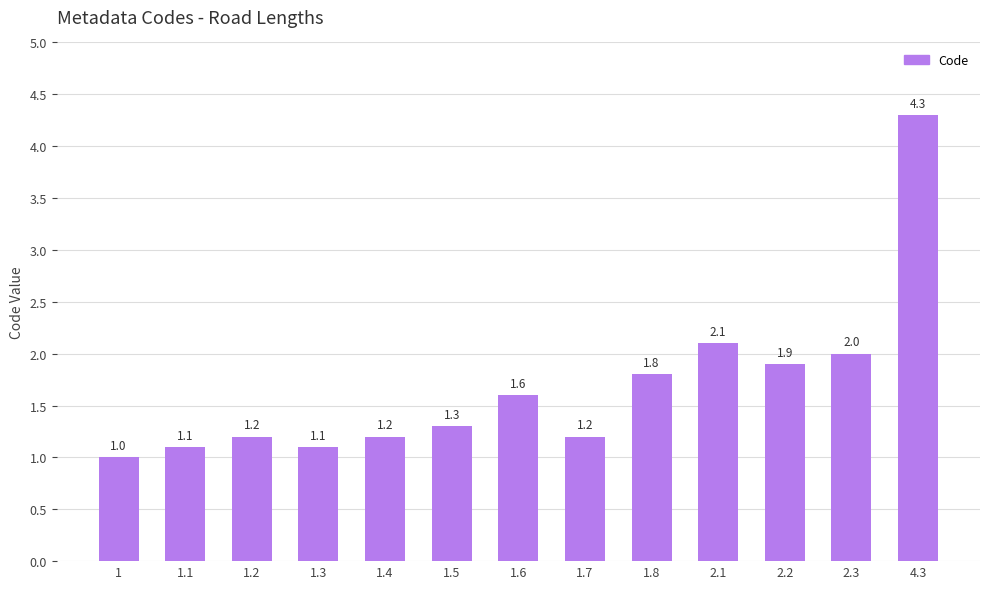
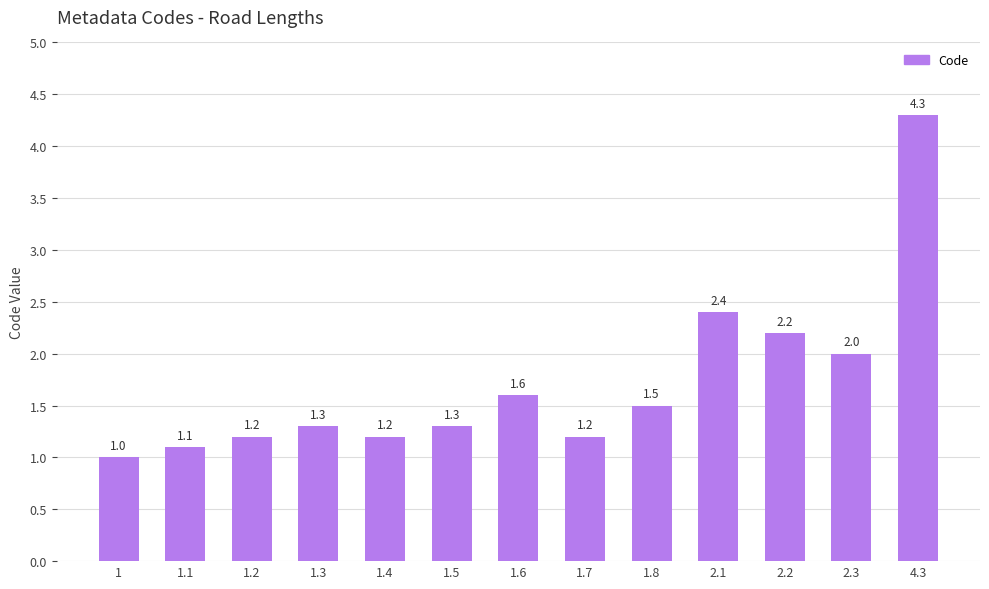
  {
    "1": 1.0,
    "1.1": 1.1,
    "1.2": 1.2,
-   "1.3": 1.1,
+   "1.3": 1.3,
    "1.4": 1.2,
    "1.5": 1.3,
    "1.6": 1.6,
    "1.7": 1.2,
-   "1.8": 1.8,
-   "2.1": 2.1,
-   "2.2": 1.9,
+   "1.8": 1.5,
+   "2.1": 2.4,
+   "2.2": 2.2,
    "2.3": 2.0,
    "4.3": 4.3
  }
